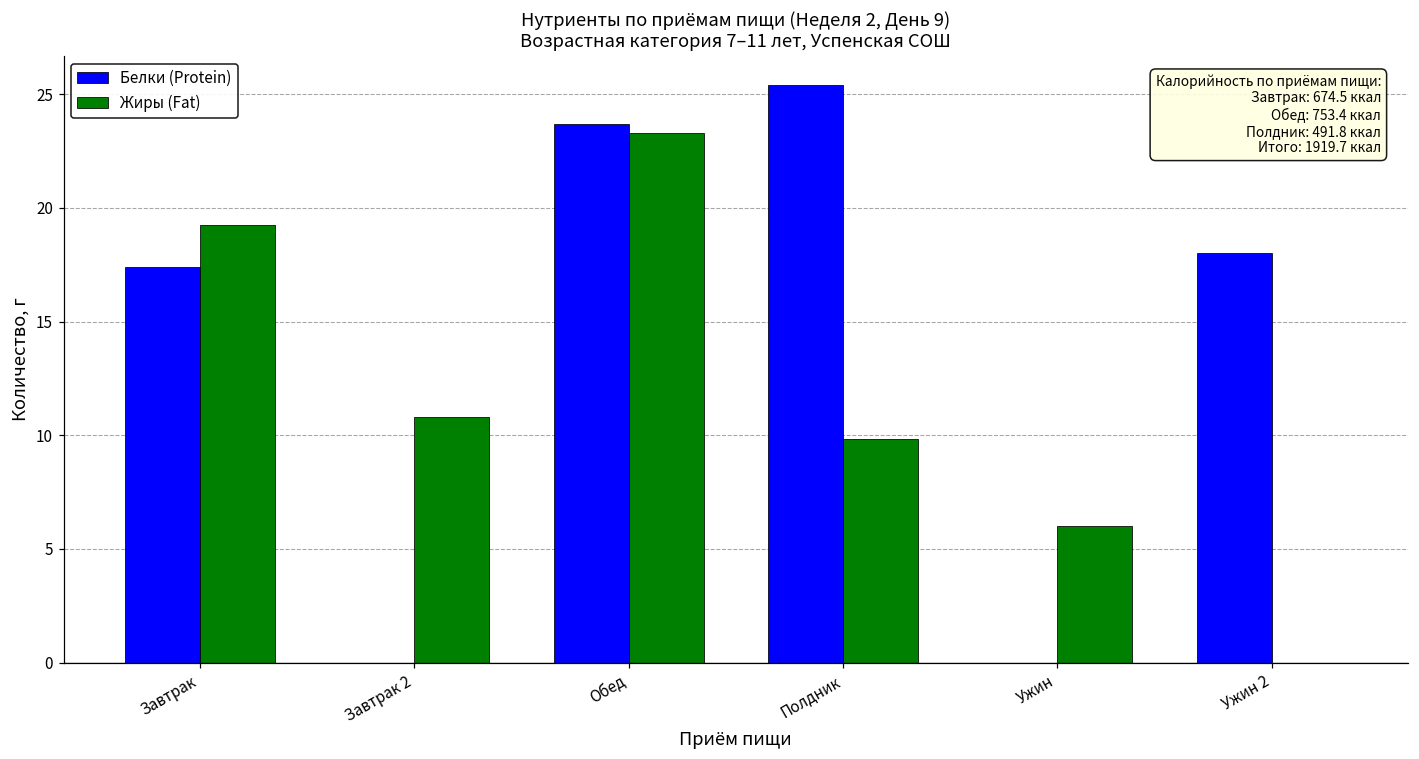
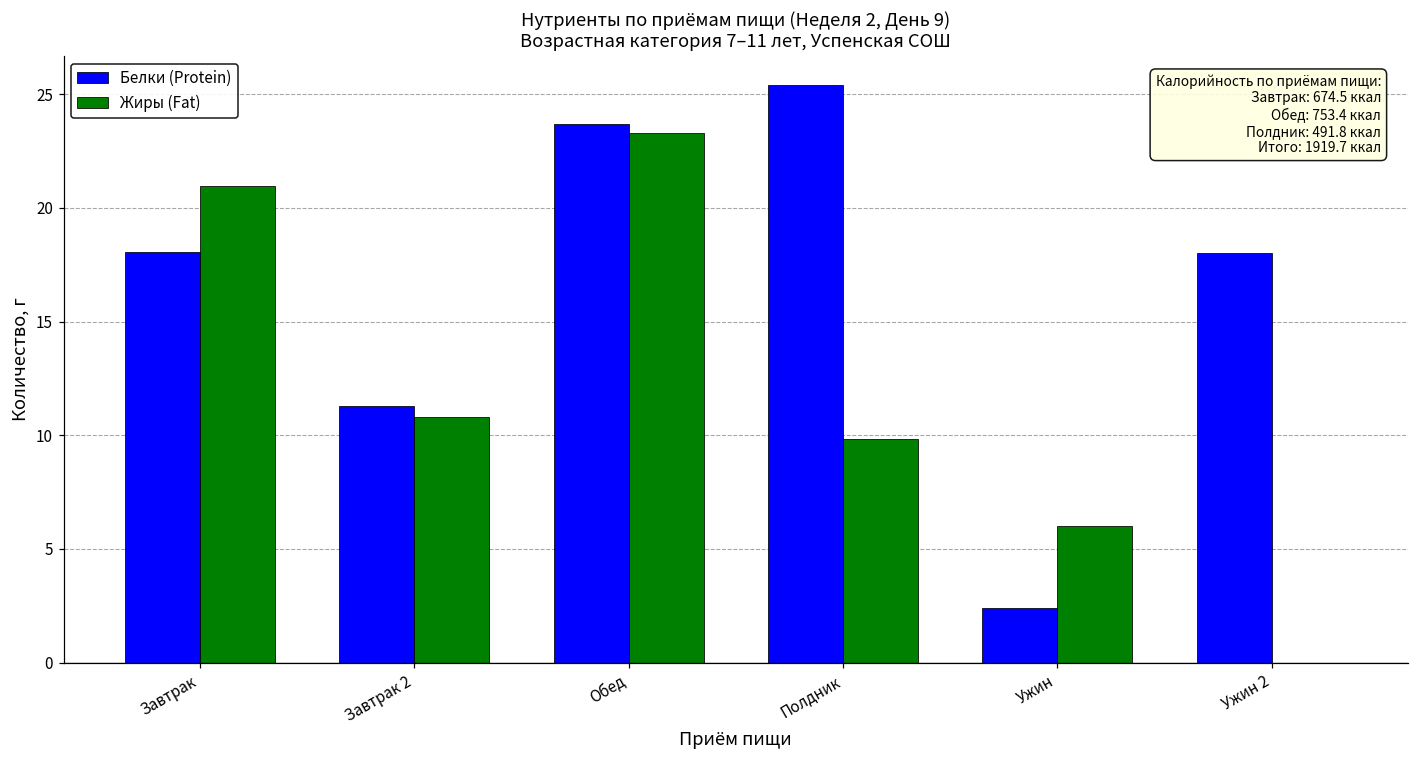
  {
    "Белки (Protein)": {
-     "Завтрак": 17.4,
-     "Завтрак 2": 0.0,
+     "Завтрак": 18.1,
+     "Завтрак 2": 11.3,
      "Обед": 23.7,
      "Полдник": 25.4,
-     "Ужин": 0.0,
+     "Ужин": 2.4,
      "Ужин 2": 18.0
    },
    "Жиры (Fat)": {
-     "Завтрак": 19.2,
+     "Завтрак": 21.0,
      "Завтрак 2": 10.8,
      "Обед": 23.3,
      "Полдник": 9.8,
      "Ужин": 6.0,
      "Ужин 2": 0.0
    }
  }
